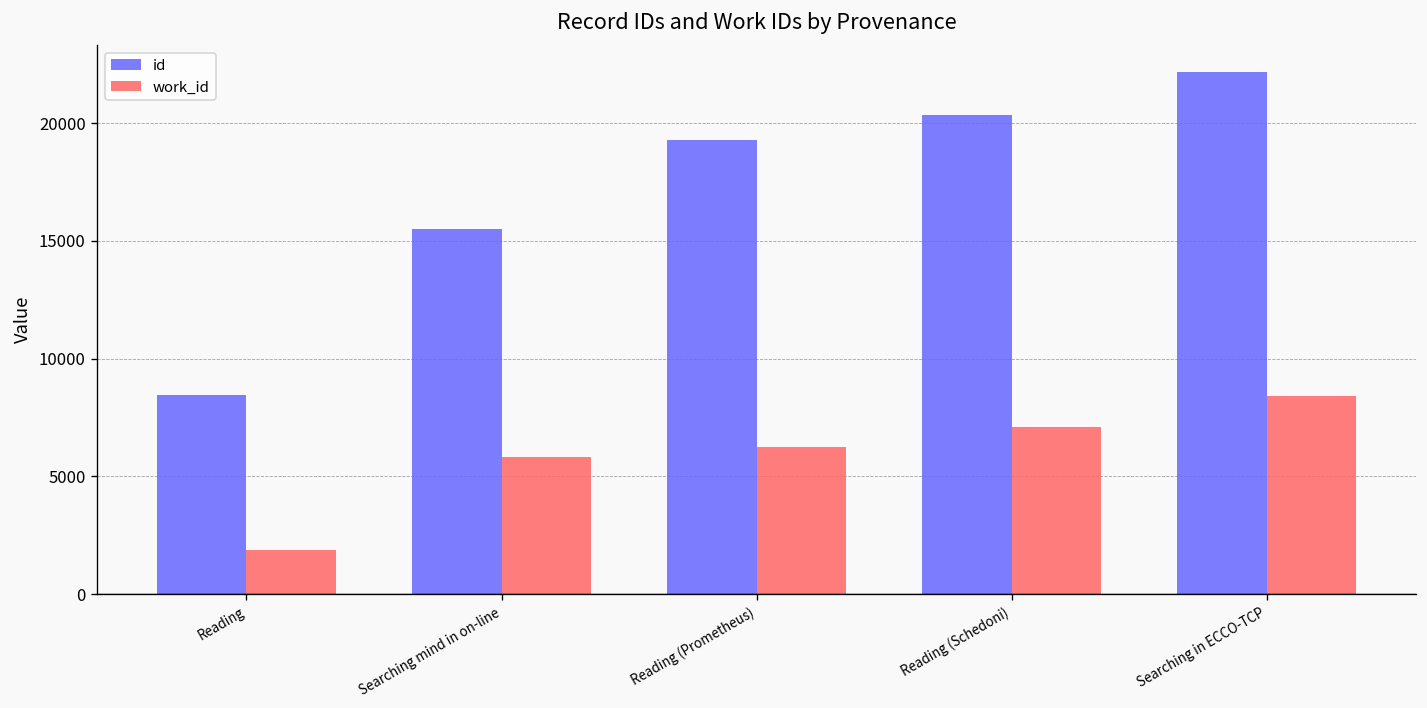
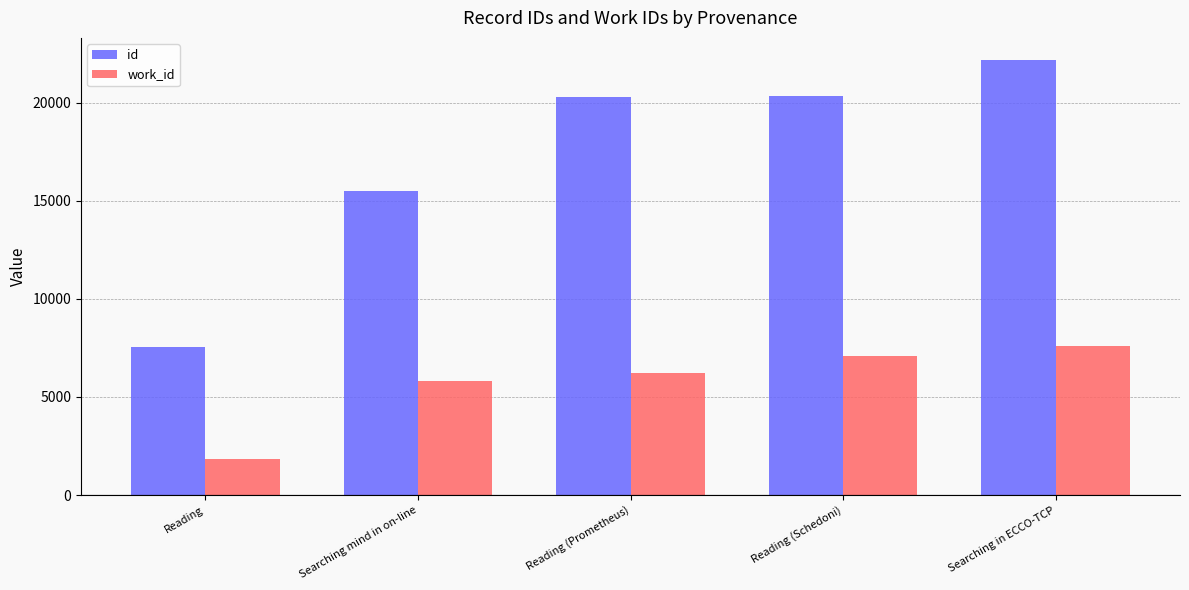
  {
    "id": {
-     "Reading": 8500,
+     "Reading": 7500,
      "Searching mind in on-line": 15500,
-     "Reading (Prometheus)": 19300,
+     "Reading (Prometheus)": 20300,
      "Reading (Schedoni)": 20300,
      "Searching in ECCO-TCP": 22200
    },
    "work_id": {
      "Reading": 1900,
      "Searching mind in on-line": 5800,
      "Reading (Prometheus)": 6200,
      "Reading (Schedoni)": 7100,
-     "Searching in ECCO-TCP": 8400
+     "Searching in ECCO-TCP": 7600
    }
  }
